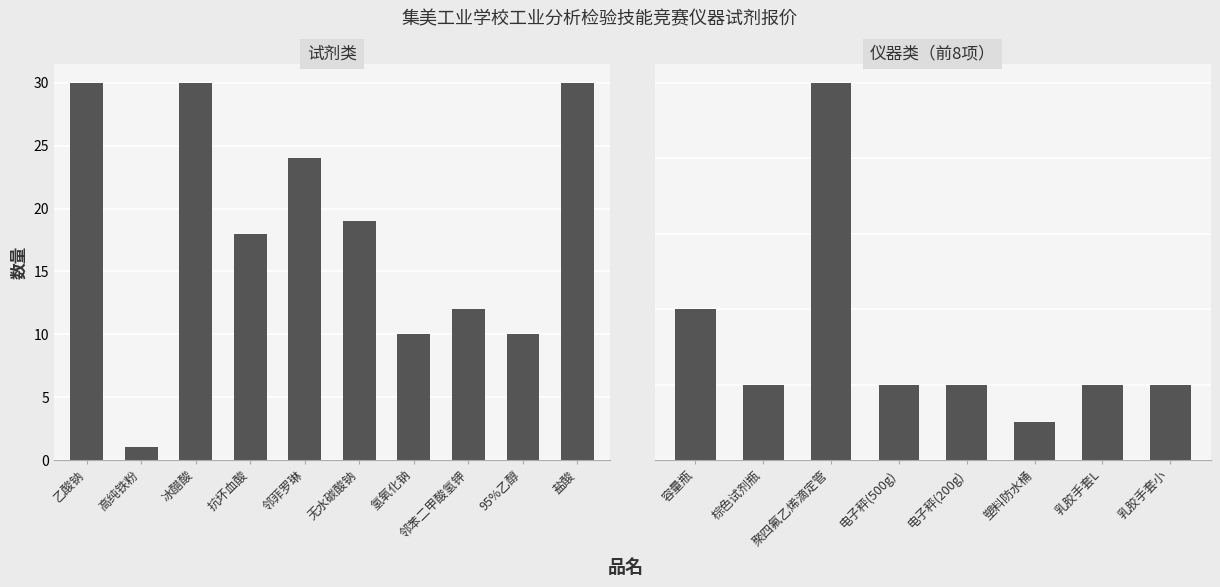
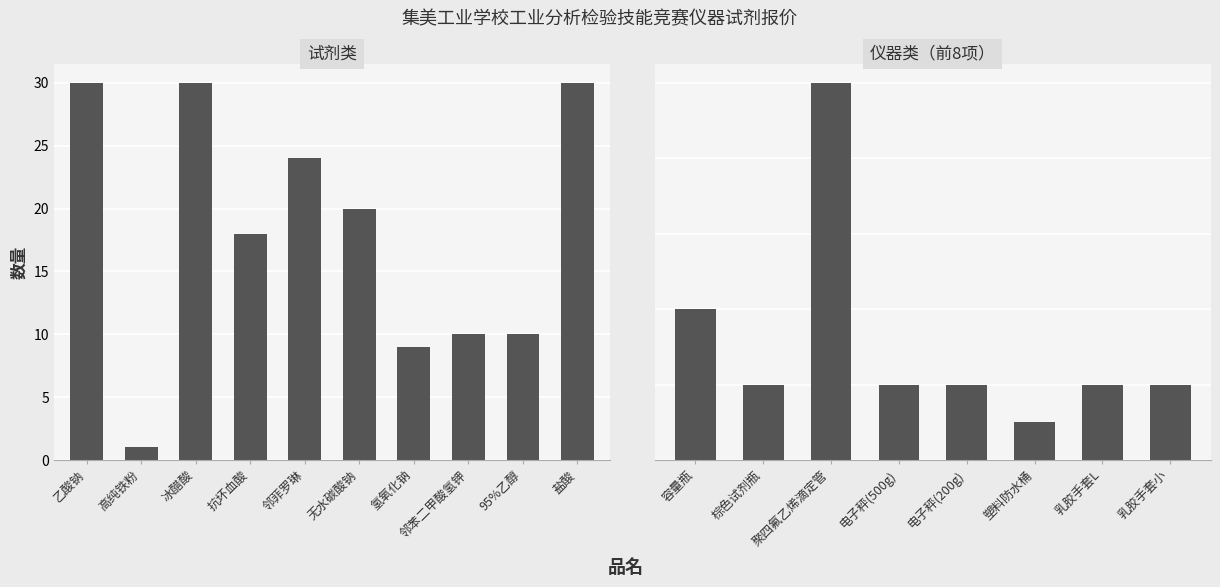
  {
    "试剂类": {
      "乙酸钠": 30,
      "高纯铁粉": 1,
      "冰醋酸": 30,
      "抗坏血酸": 18,
      "邻菲罗琳": 24,
-     "无水碳酸钠": 19,
-     "氢氧化钠": 10,
-     "邻苯二甲酸氢钾": 12,
+     "无水碳酸钠": 20,
+     "氢氧化钠": 9,
+     "邻苯二甲酸氢钾": 10,
      "95%乙醇": 10,
      "盐酸": 30
    }
  }
